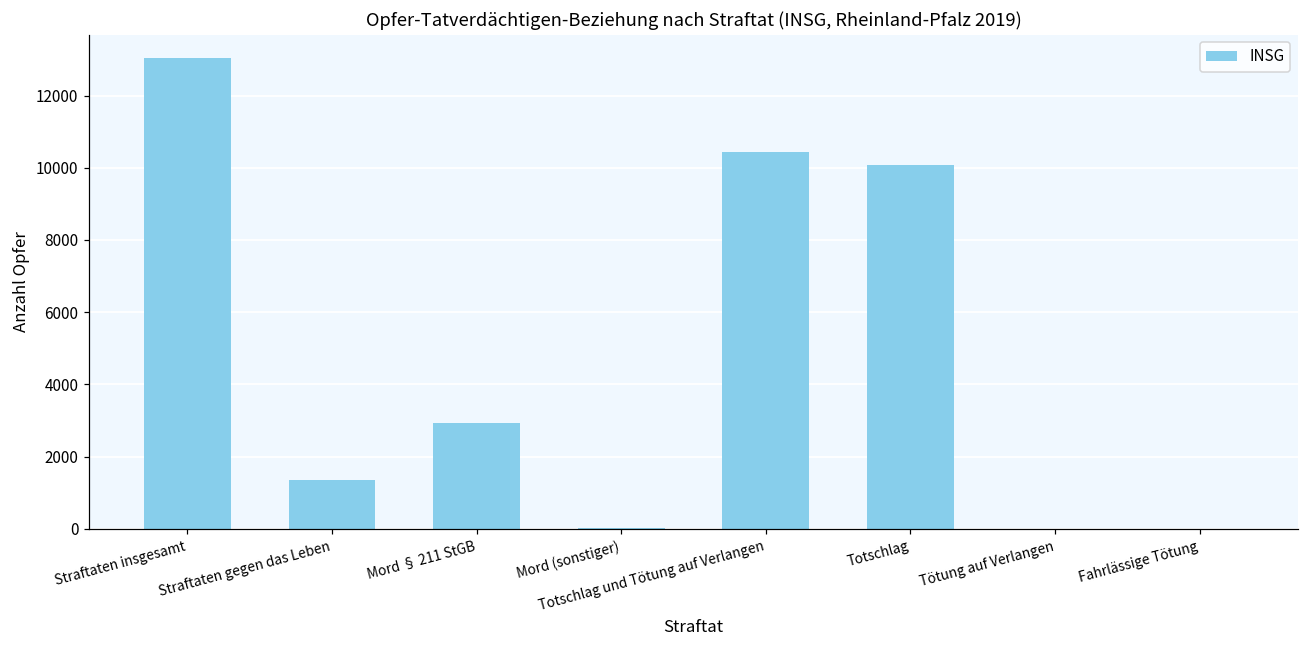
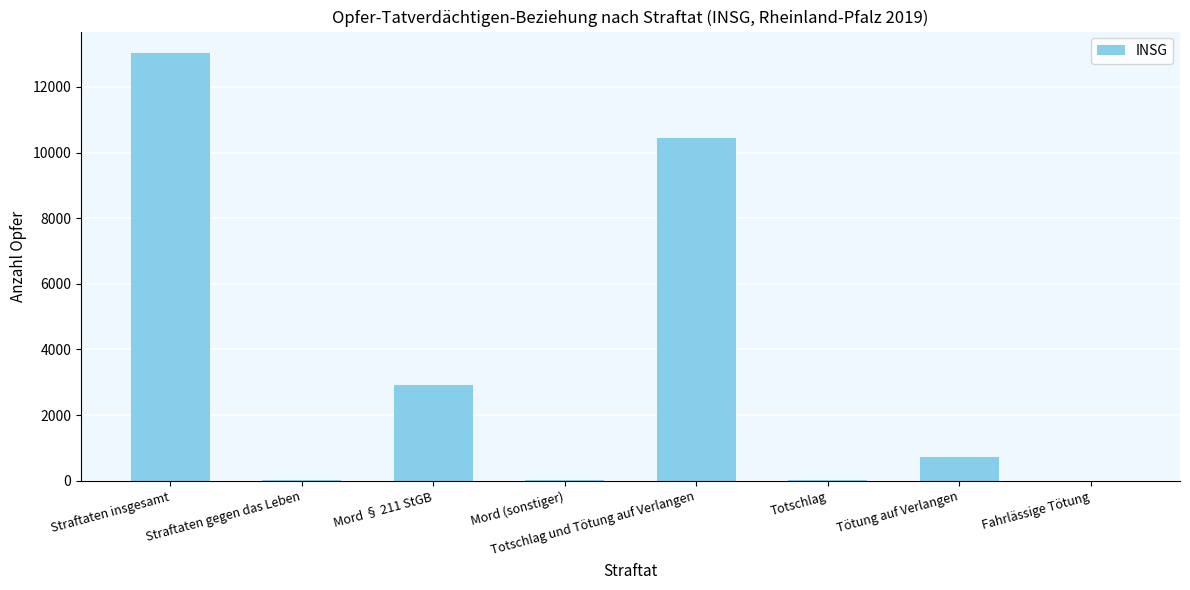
  {
    "Straftaten insgesamt": 13000,
-   "Straftaten gegen das Leben": 1400,
+   "Straftaten gegen das Leben": 0,
    "Mord § 211 StGB": 2900,
    "Totschlag und Tötung auf Verlangen": 10400,
-   "Totschlag": 10100,
-   "Tötung auf Verlangen": 0
+   "Totschlag": 0,
+   "Tötung auf Verlangen": 700
  }
